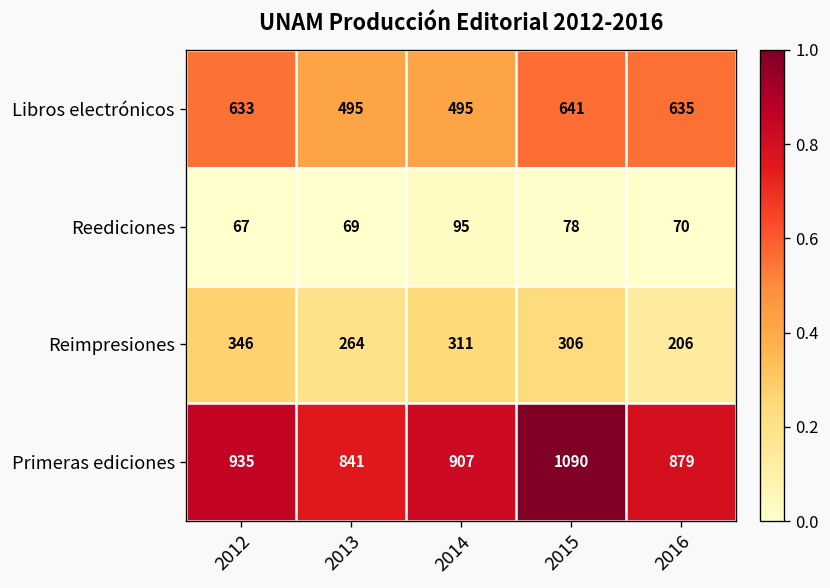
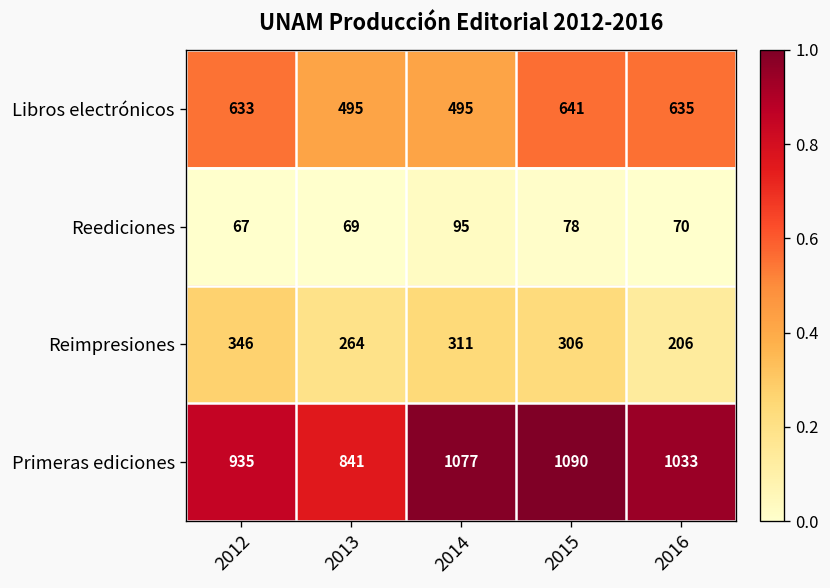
  {
    "Libros electrónicos": {
      "2012": 633,
      "2013": 495,
      "2014": 495,
      "2015": 641,
      "2016": 635
    },
    "Reediciones": {
      "2012": 67,
      "2013": 69,
      "2014": 95,
      "2015": 78,
      "2016": 70
    },
    "Reimpresiones": {
      "2012": 346,
      "2013": 264,
      "2014": 311,
      "2015": 306,
      "2016": 206
    },
    "Primeras ediciones": {
      "2012": 935,
      "2013": 841,
-     "2014": 907,
+     "2014": 1077,
      "2015": 1090,
-     "2016": 879
+     "2016": 1033
    }
  }
